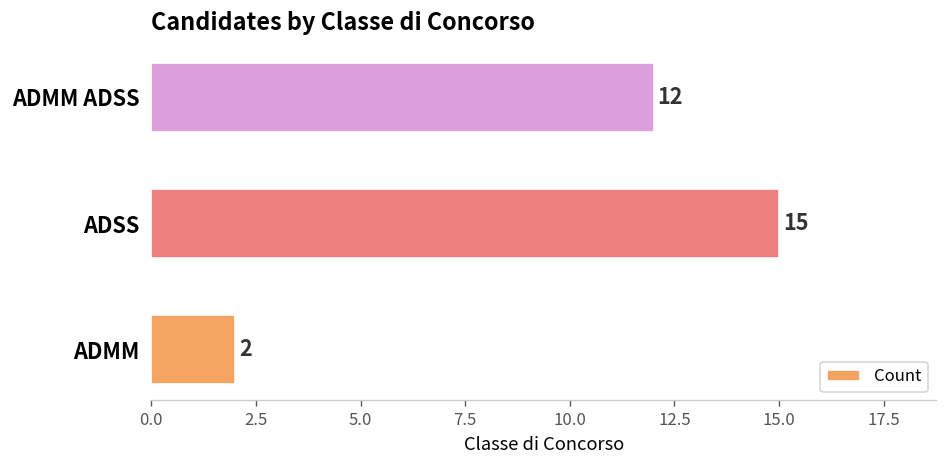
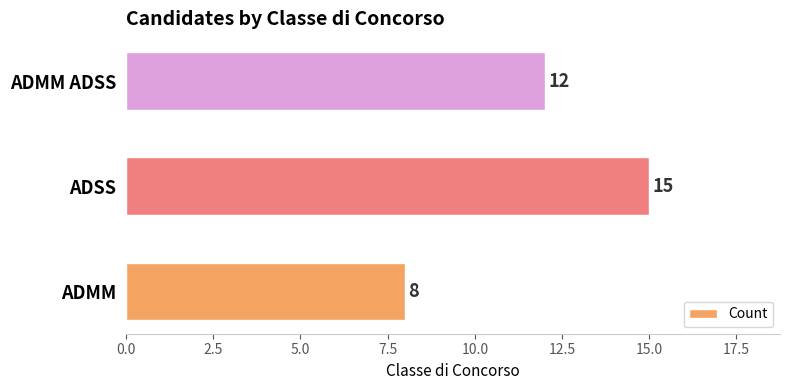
  {
    "ADMM ADSS": 12,
    "ADSS": 15,
-   "ADMM": 2
+   "ADMM": 8
  }
